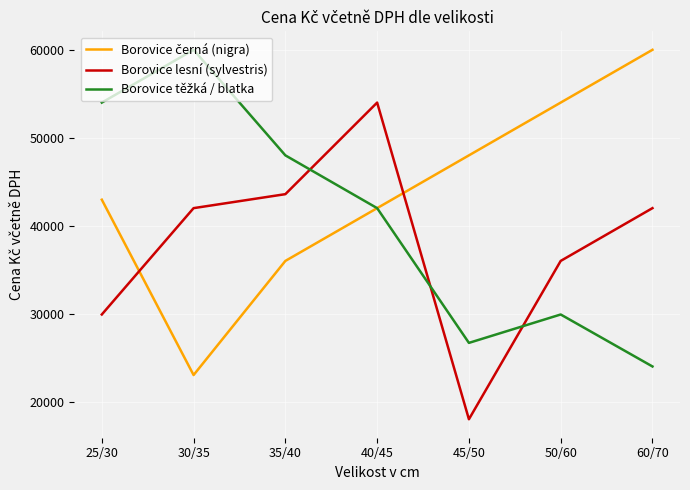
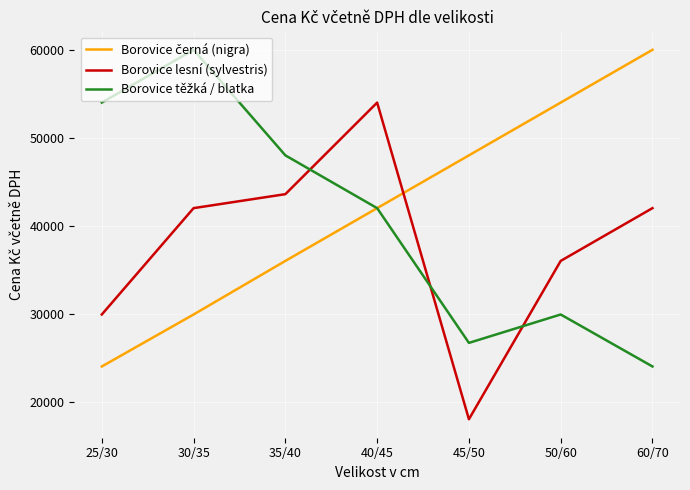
  {
    "Borovice černá (nigra)": {
-     "25/30": 43000,
-     "30/35": 23000,
+     "25/30": 24000,
+     "30/35": 30000,
      "35/40": 36000,
      "45/50": 48000,
      "50/60": 54000,
      "60/70": 60000
    },
    "Borovice lesní (sylvestris)": {
      "25/30": 30000,
      "30/35": 42000,
      "35/40": 44000,
      "40/45": 54000,
      "45/50": 18000,
      "50/60": 36000,
      "60/70": 42000
    },
    "Borovice těžká / blatka": {
      "25/30": 54000,
      "35/40": 48000,
      "45/50": 27000,
      "50/60": 30000,
      "60/70": 24000
    }
  }
